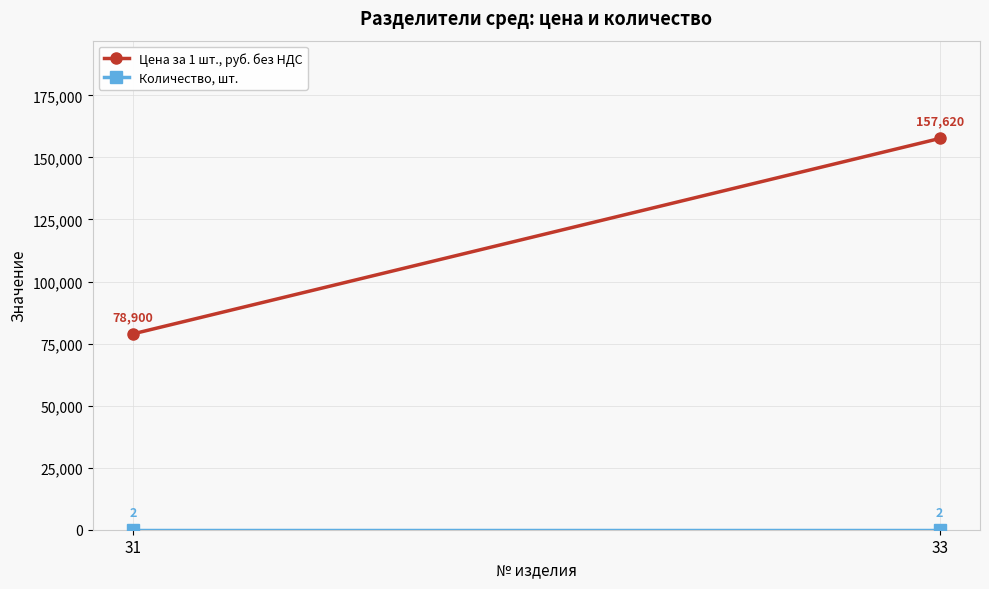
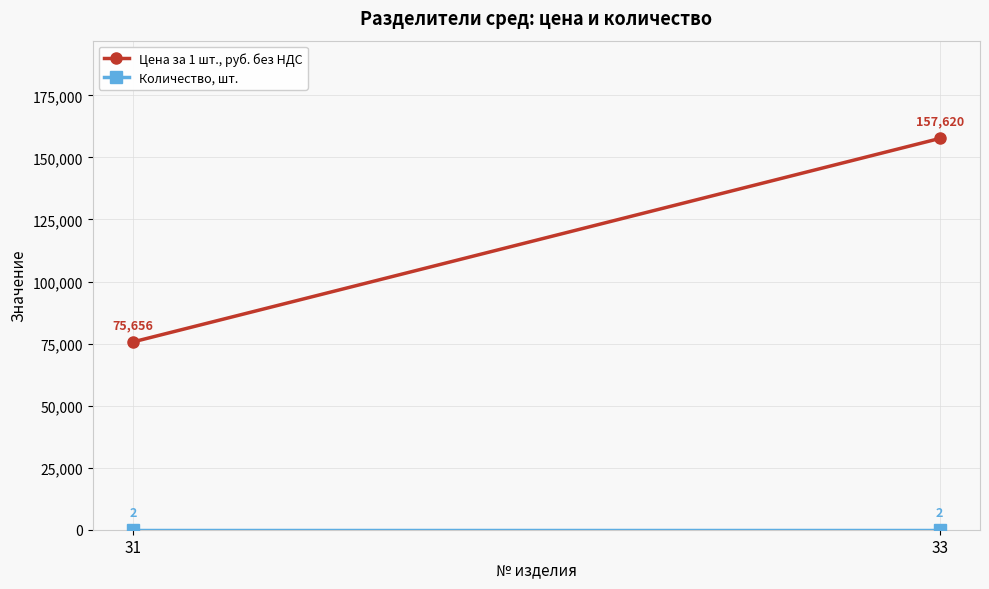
  {
    "Цена за 1 шт., руб. без НДС": {
-     "31": "78,900",
+     "31": "75,656",
      "33": "157,620"
    },
    "Количество, шт.": {
      "31": "2",
      "33": "2"
    }
  }
